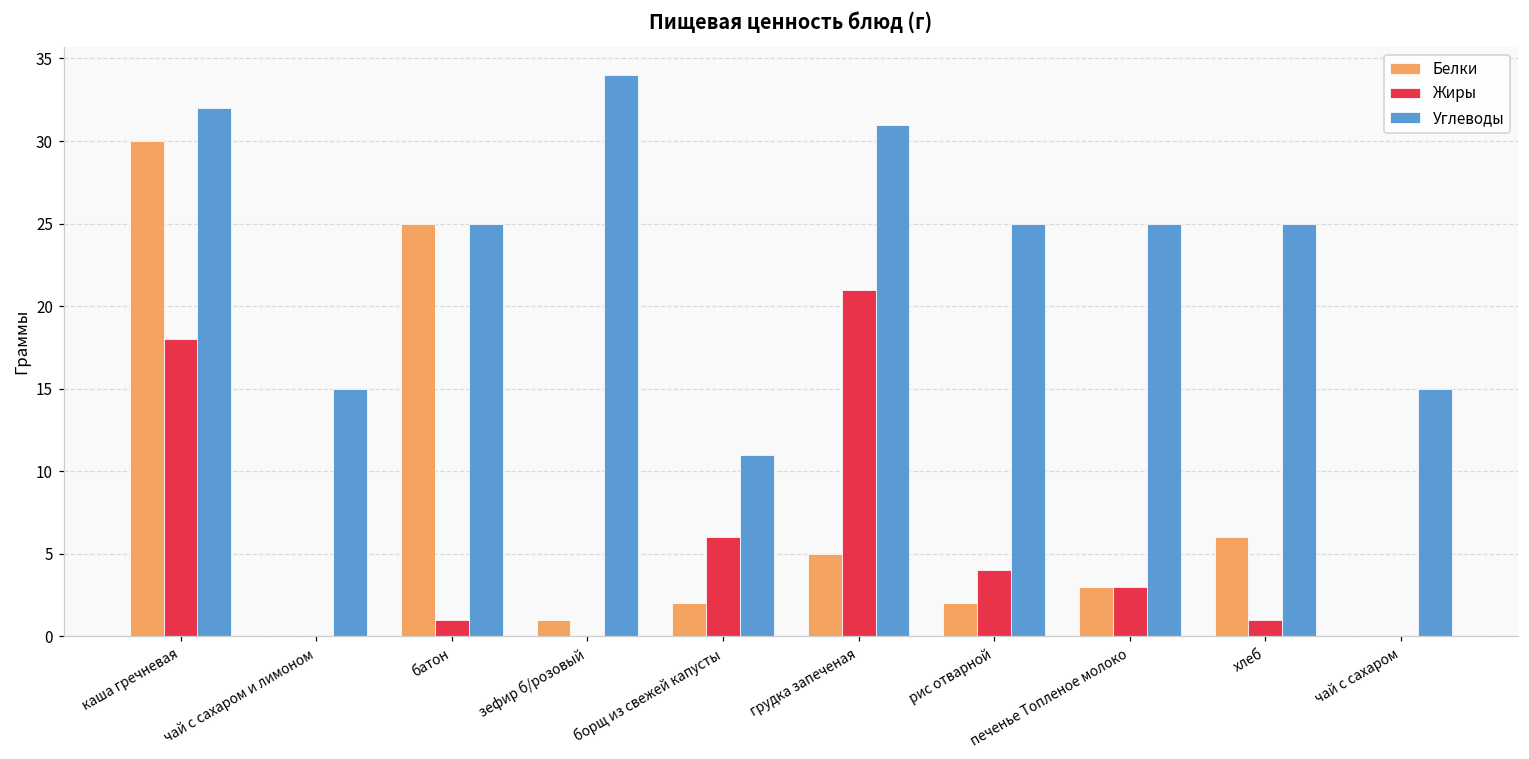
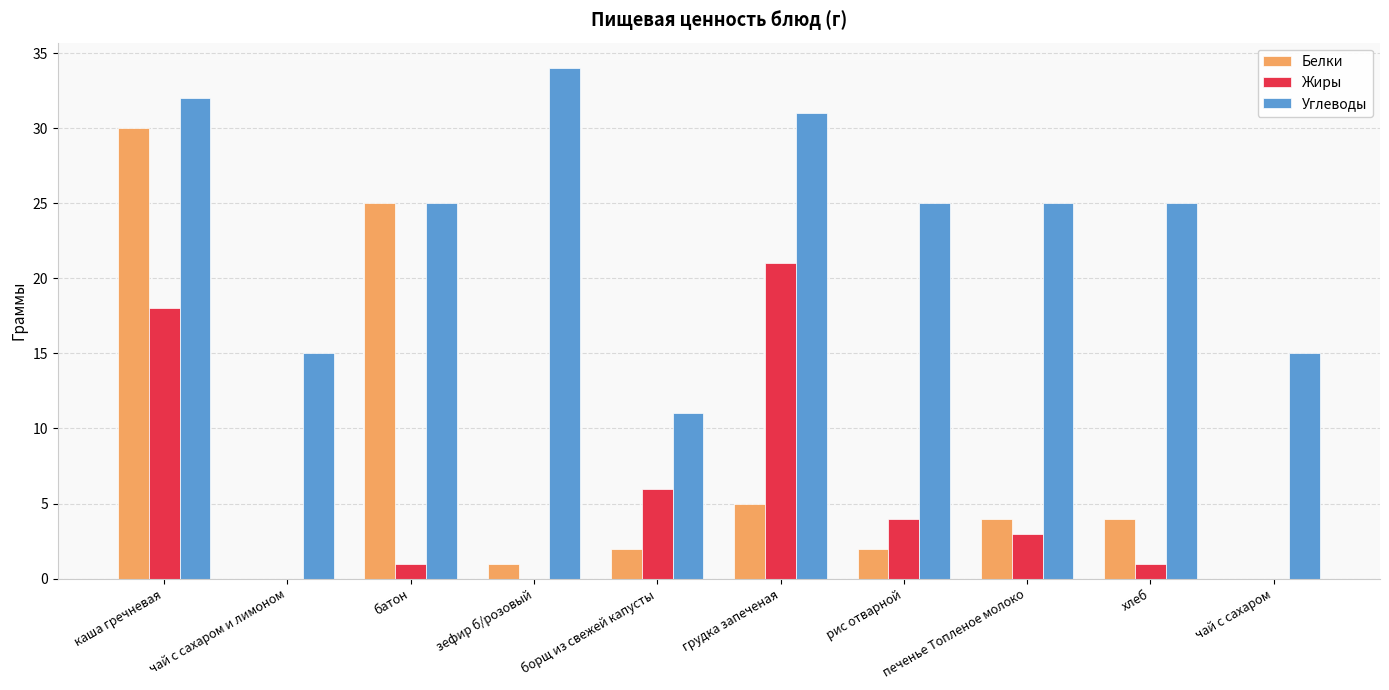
  {
    "Белки": {
      "каша гречневая": 30,
      "чай с сахаром и лимоном": 0,
      "батон": 25,
      "зефир б/розовый": 1,
      "борщ из свежей капусты": 2,
      "грудка запеченая": 5,
      "рис отварной": 2,
-     "печенье Топленое молоко": 3,
-     "хлеб": 6,
+     "печенье Топленое молоко": 4,
+     "хлеб": 4,
      "чай с сахаром": 0
    },
    "Жиры": {
      "каша гречневая": 18,
      "чай с сахаром и лимоном": 0,
      "батон": 1,
      "зефир б/розовый": 0,
      "борщ из свежей капусты": 6,
      "грудка запеченая": 21,
      "рис отварной": 4,
      "печенье Топленое молоко": 3,
      "хлеб": 1,
      "чай с сахаром": 0
    },
    "Углеводы": {
      "каша гречневая": 32,
      "чай с сахаром и лимоном": 15,
      "батон": 25,
      "зефир б/розовый": 34,
      "борщ из свежей капусты": 11,
      "грудка запеченая": 31,
      "рис отварной": 25,
      "печенье Топленое молоко": 25,
      "хлеб": 25,
      "чай с сахаром": 15
    }
  }
